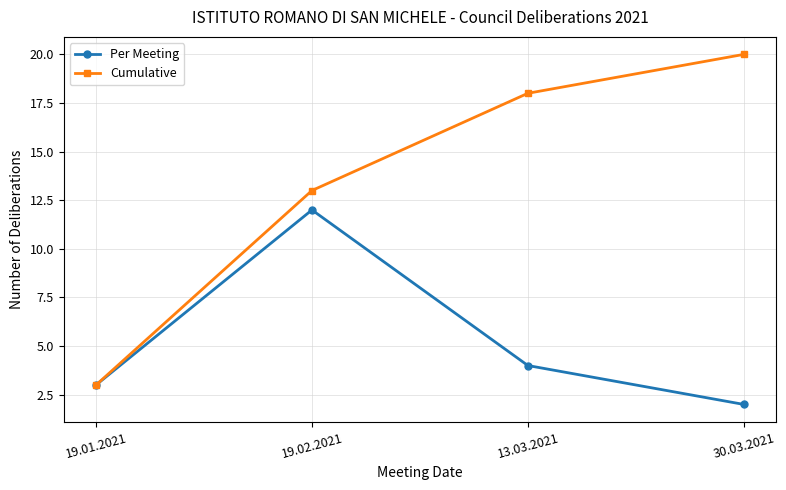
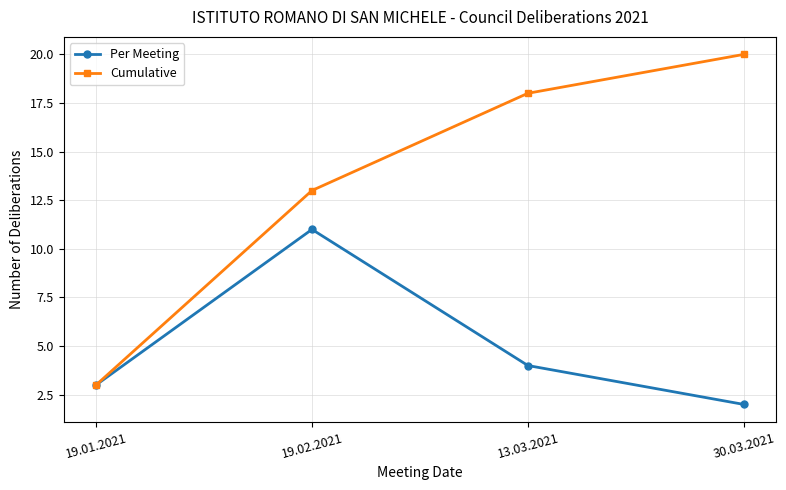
  {
    "Per Meeting": {
-     "19.02.2021": 12,
+     "19.02.2021": 11,
      "13.03.2021": 4,
      "30.03.2021": 2
    },
    "Cumulative": {
      "19.02.2021": 13,
      "13.03.2021": 18,
      "30.03.2021": 20
    }
  }
